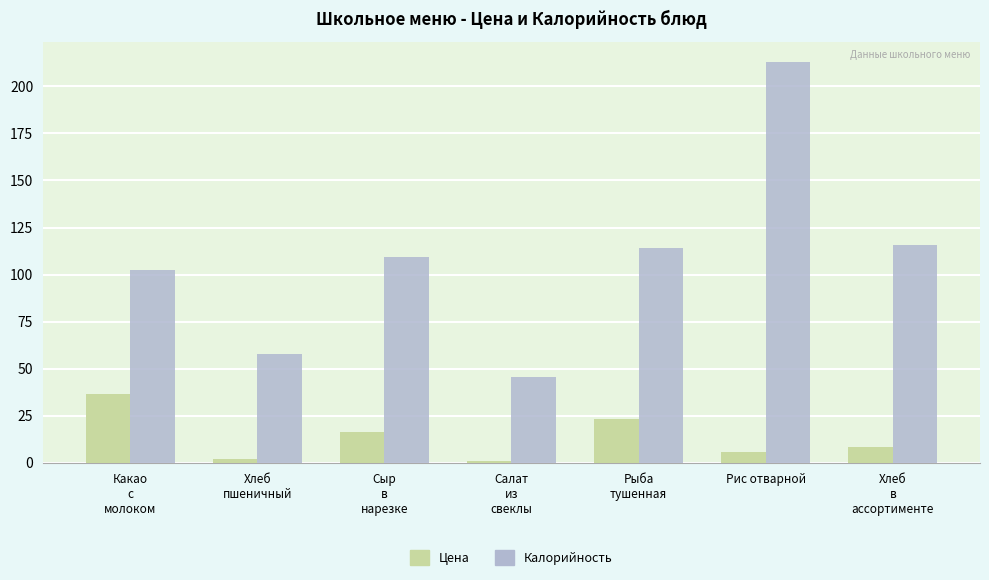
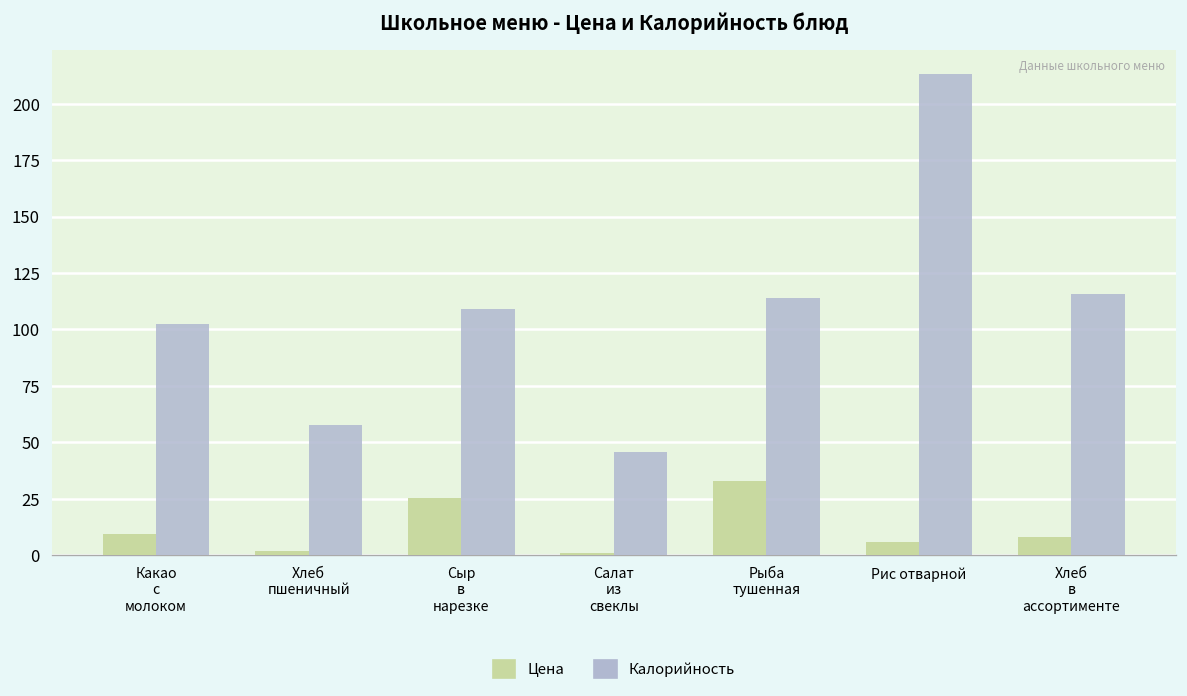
  {
    "Цена": {
-     "Какао с молоком": 36,
+     "Какао с молоком": 9,
      "Хлеб пшеничный": 2,
-     "Сыр в нарезке": 16,
-     "Рыба тушенная": 23,
+     "Сыр в нарезке": 26,
+     "Рыба тушенная": 33,
      "Рис отварной": 6,
      "Хлеб в ассортименте": 8
    },
    "Калорийность": {
      "Какао с молоком": 102,
      "Хлеб пшеничный": 58,
      "Сыр в нарезке": 109,
      "Салат из свеклы": 46,
      "Рыба тушенная": 114,
      "Рис отварной": 213,
      "Хлеб в ассортименте": 116
    }
  }
